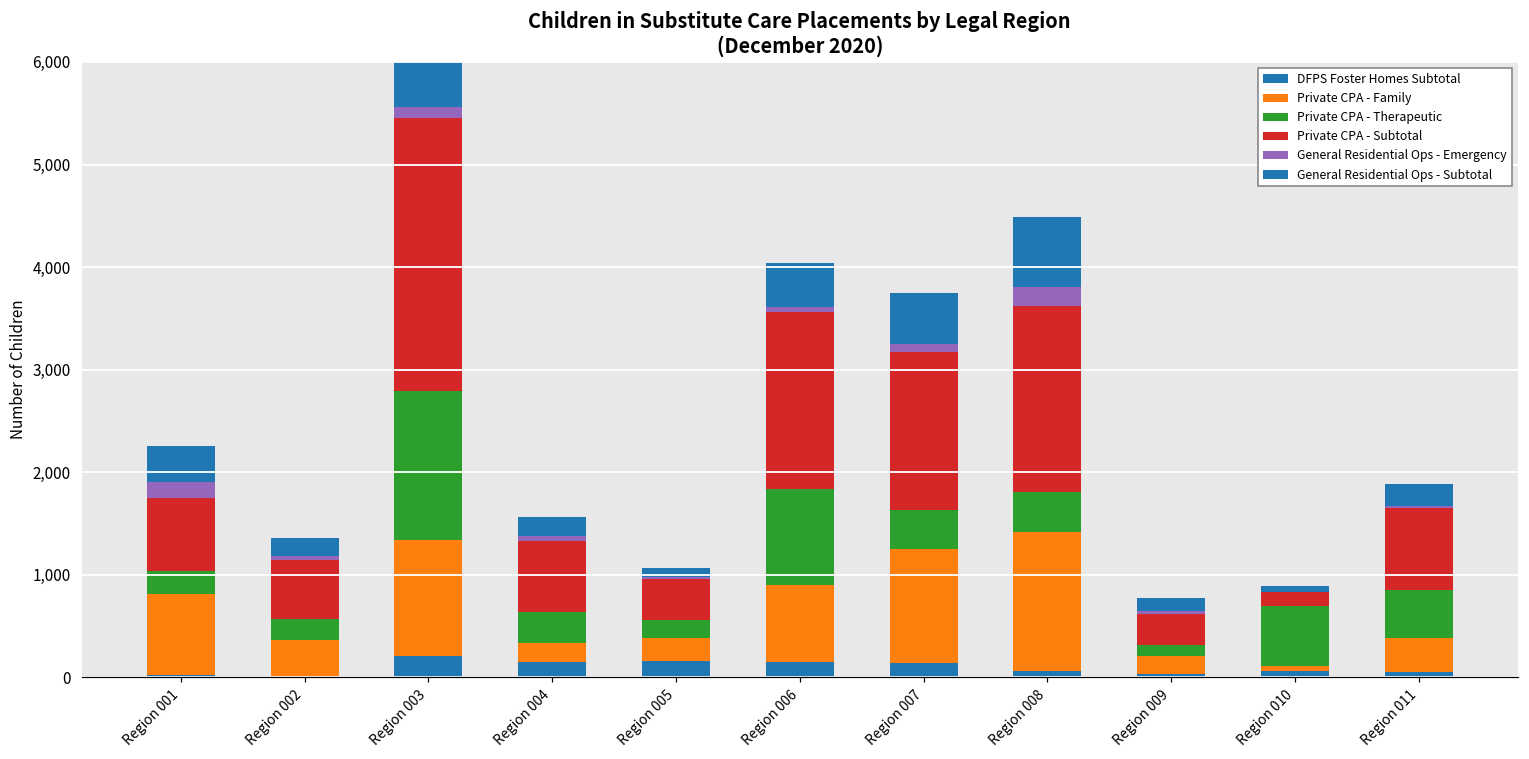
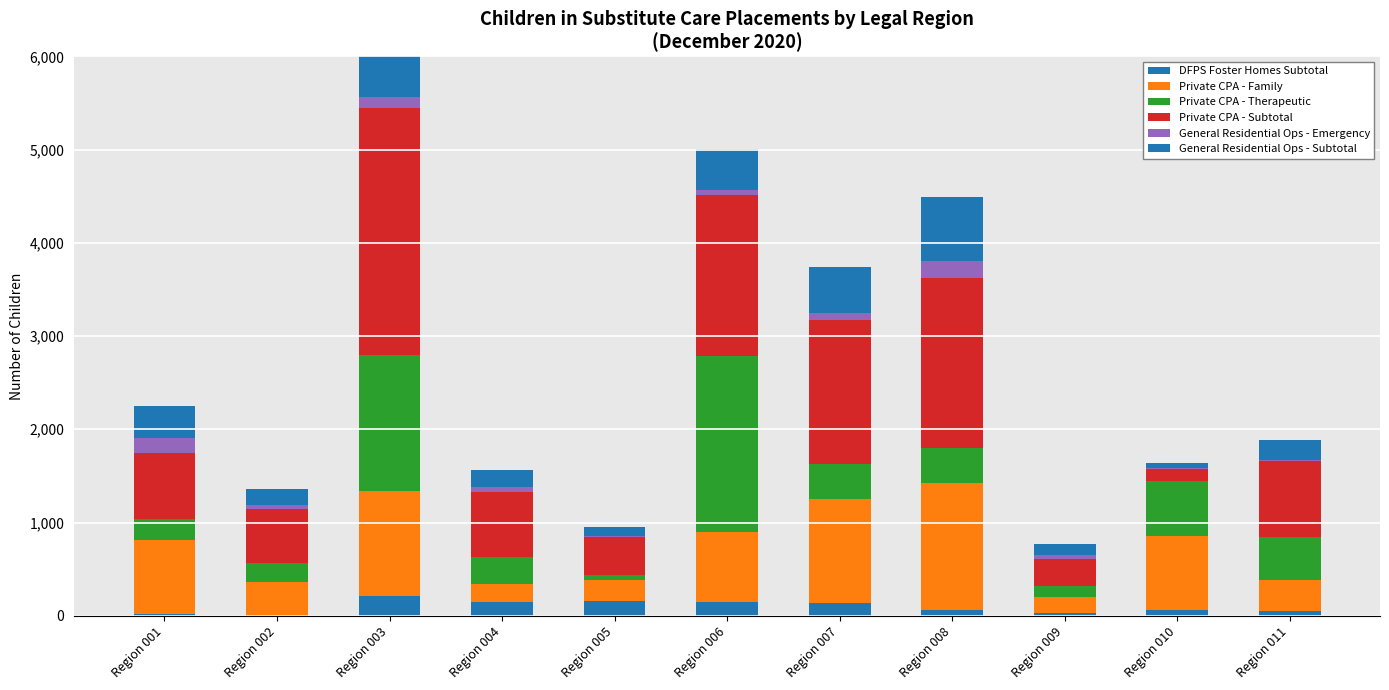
  {
    "Private CPA - Family": {
      "Region 001": "800",
      "Region 002": "400",
      "Region 003": "1,100",
      "Region 004": "200",
      "Region 005": "200",
      "Region 006": "700",
      "Region 007": "1,100",
      "Region 008": "1,400",
      "Region 009": "200",
-     "Region 010": "100",
+     "Region 010": "800",
      "Region 011": "300"
    },
    "Private CPA - Therapeutic": {
      "Region 001": "200",
      "Region 002": "200",
      "Region 003": "1,500",
      "Region 004": "300",
-     "Region 005": "200",
-     "Region 006": "900",
+     "Region 005": "100",
+     "Region 006": "1,900",
      "Region 007": "400",
      "Region 008": "400",
      "Region 009": "100",
      "Region 010": "600",
      "Region 011": "500"
    },
    "Private CPA - Subtotal": {
      "Region 001": "700",
      "Region 002": "600",
      "Region 003": "2,700",
      "Region 004": "700",
      "Region 005": "400",
      "Region 006": "1,700",
      "Region 007": "1,500",
      "Region 008": "1,800",
      "Region 009": "300",
      "Region 010": "100",
      "Region 011": "800"
    },
    "General Residential Ops - Emergency": {
      "Region 001": "200",
      "Region 002": "0",
      "Region 003": "100",
      "Region 004": "0",
      "Region 006": "100",
      "Region 007": "100",
      "Region 008": "200",
      "Region 009": "0"
    }
  }
